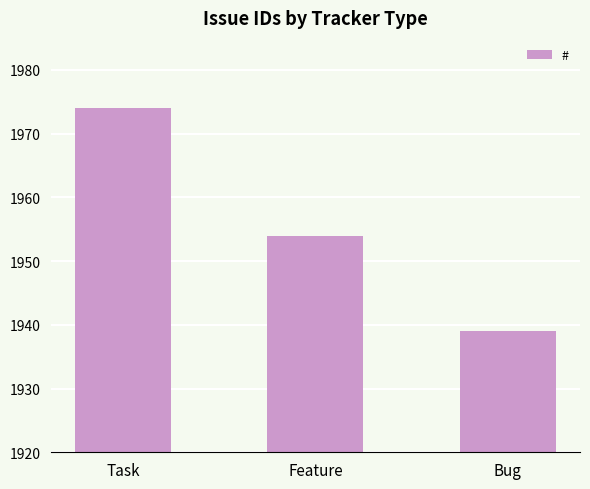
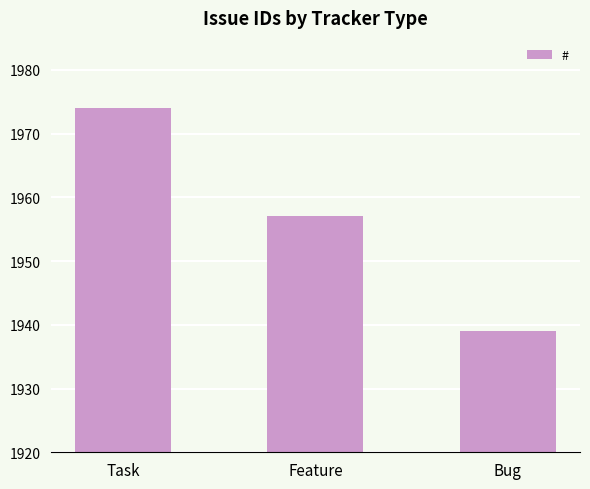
  {
    "Task": 1974,
-   "Feature": 1954,
+   "Feature": 1957,
    "Bug": 1939
  }
